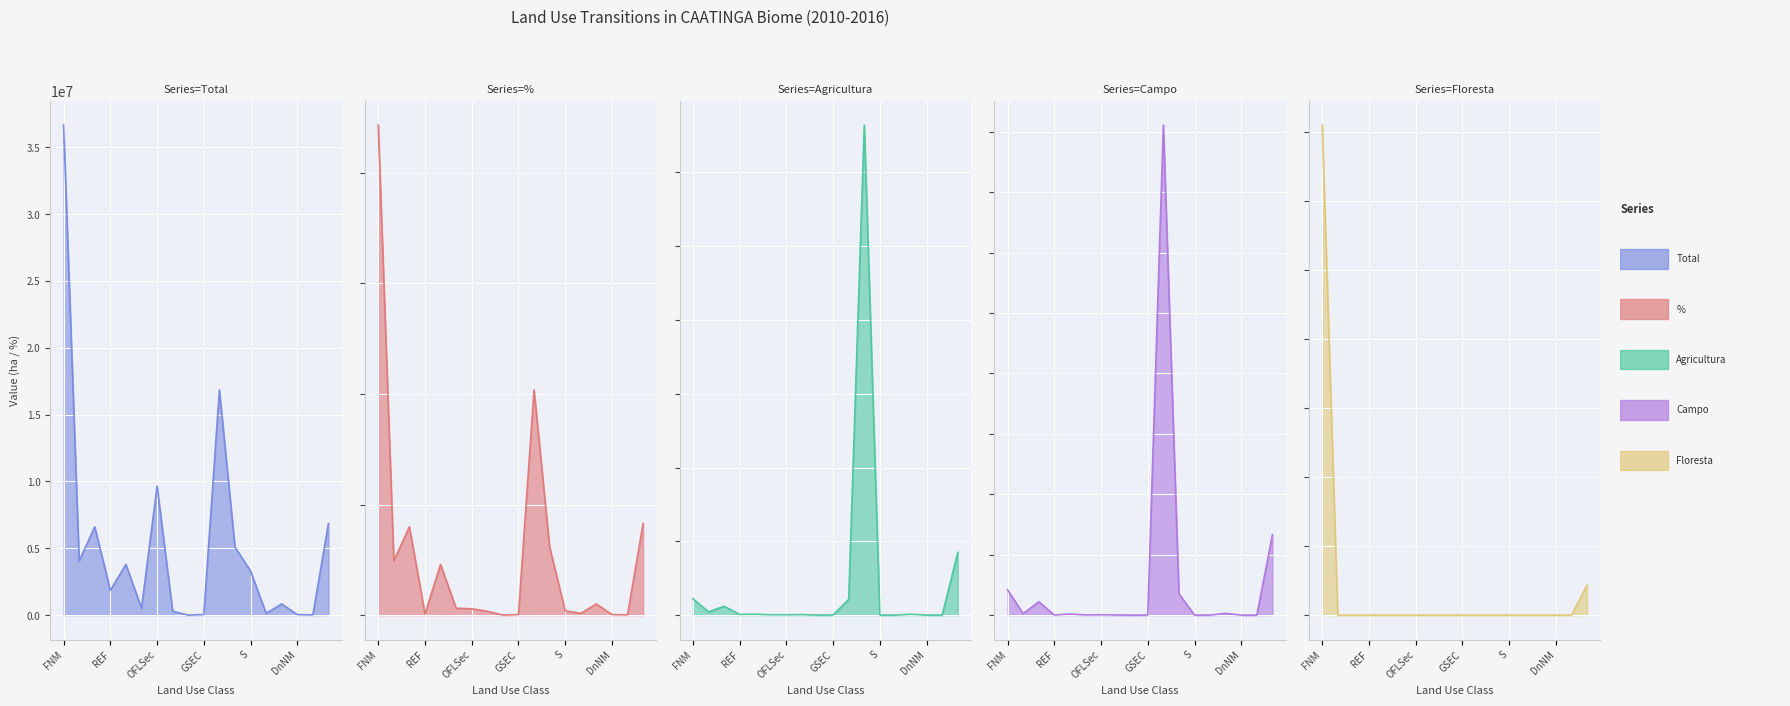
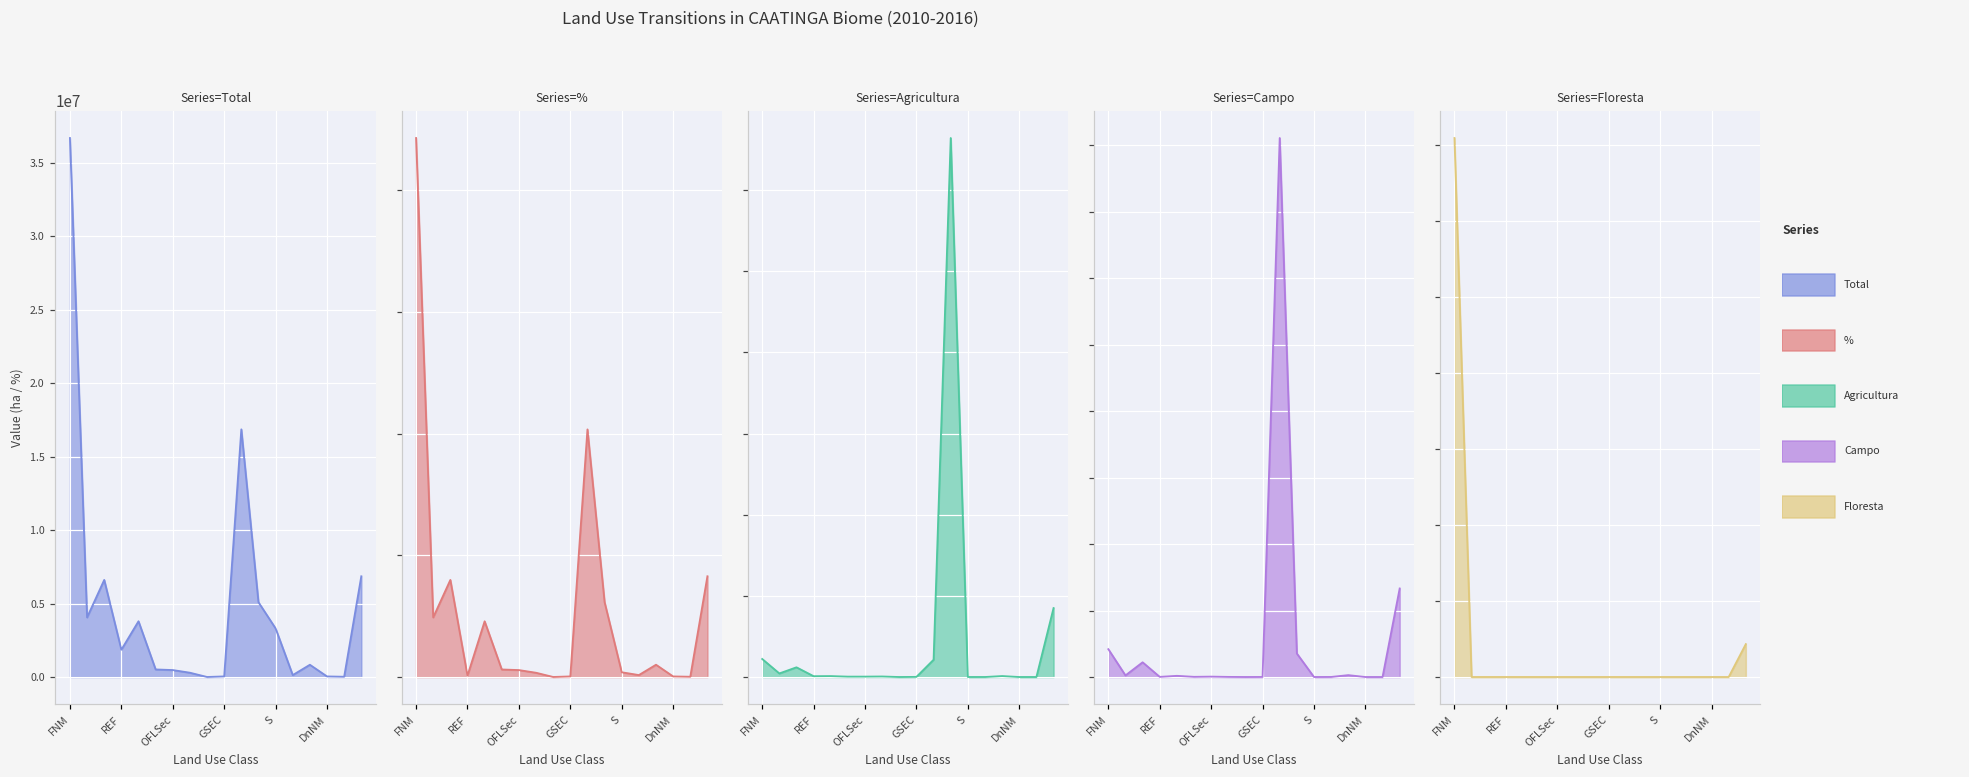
  {
    "Series=Total": {
      "FNM": 36700000,
      "REF": 1900000,
-     "OFLSec": 9600000,
+     "OFLSec": 500000,
      "GSEC": 0,
      "S": 3300000,
      "DnNM": 0
    }
  }
